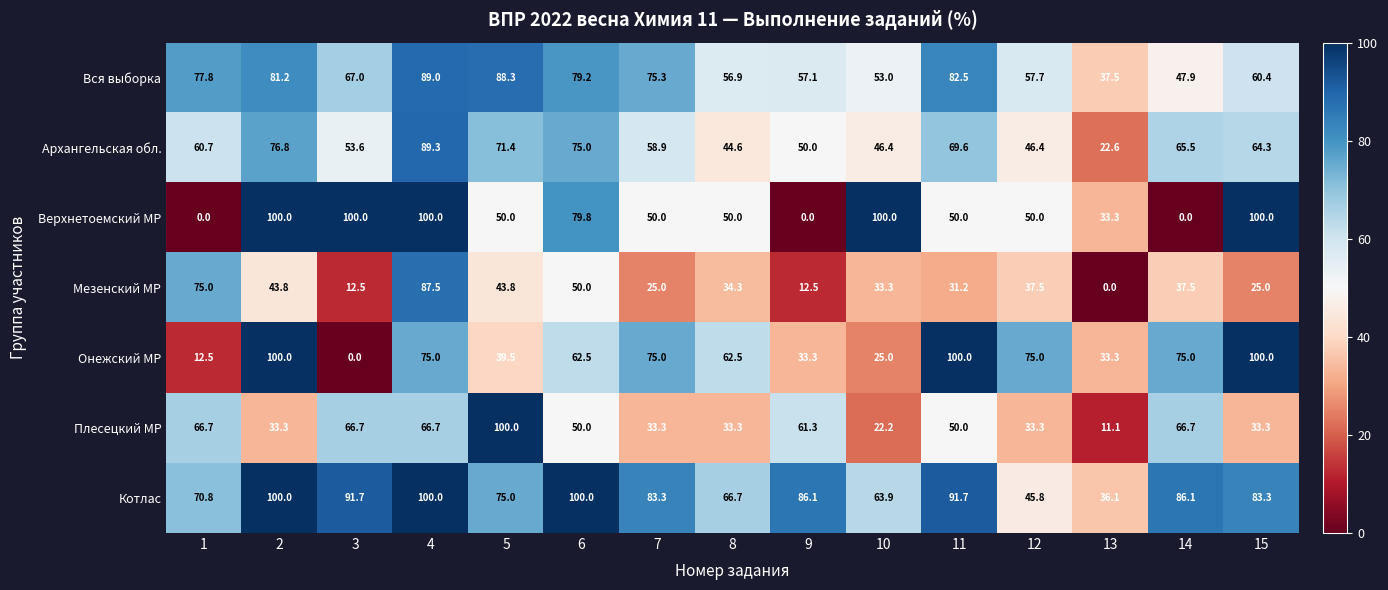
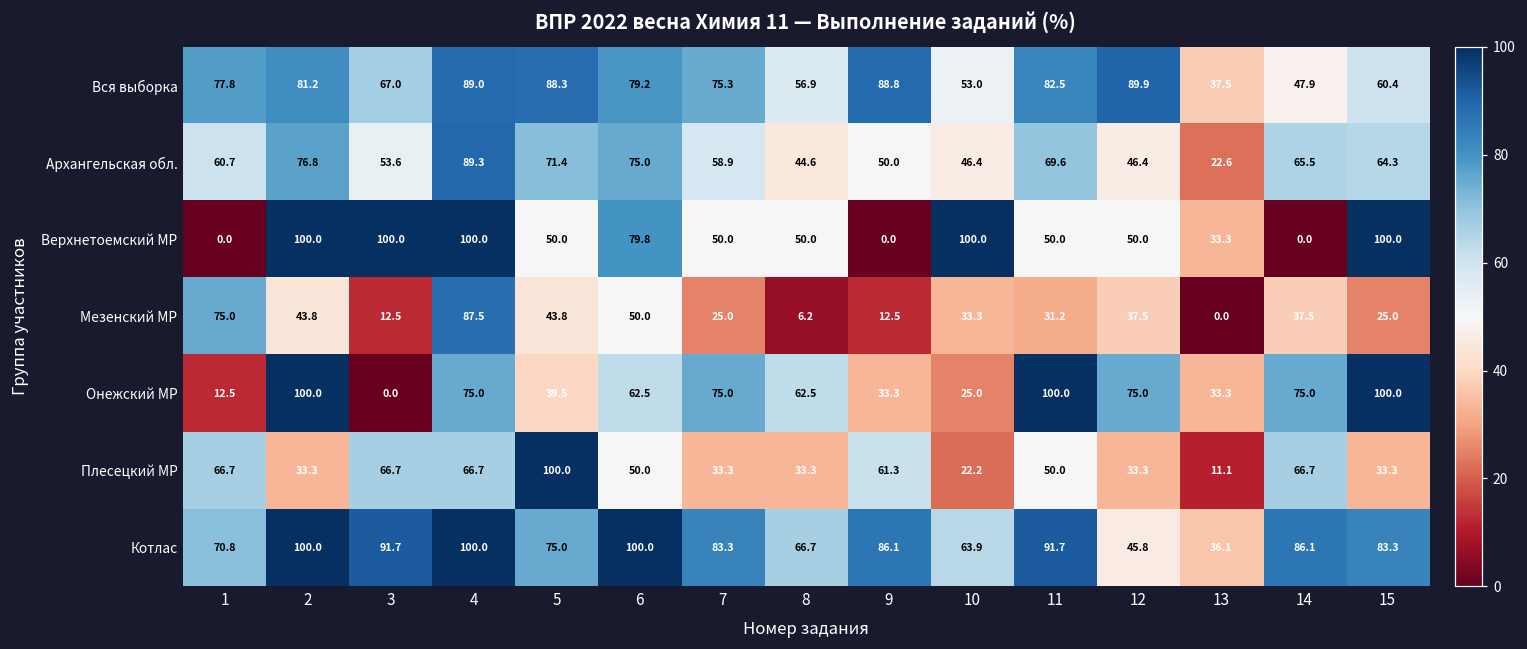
  {
    "Вся выборка": {
      "1": 77.8,
      "2": 81.2,
      "3": 67.0,
      "4": 89.0,
      "5": 88.3,
      "6": 79.2,
      "7": 75.3,
      "8": 56.9,
-     "9": 57.1,
+     "9": 88.8,
      "10": 53.0,
      "11": 82.5,
-     "12": 57.7,
+     "12": 89.9,
      "13": 37.5,
      "14": 47.9,
      "15": 60.4
    },
    "Архангельская обл.": {
      "1": 60.7,
      "2": 76.8,
      "3": 53.6,
      "4": 89.3,
      "5": 71.4,
      "6": 75.0,
      "7": 58.9,
      "8": 44.6,
      "9": 50.0,
      "10": 46.4,
      "11": 69.6,
      "12": 46.4,
      "13": 22.6,
      "14": 65.5,
      "15": 64.3
    },
    "Верхнетоемский МР": {
      "1": 0.0,
      "2": 100.0,
      "3": 100.0,
      "4": 100.0,
      "5": 50.0,
      "6": 79.8,
      "7": 50.0,
      "8": 50.0,
      "9": 0.0,
      "10": 100.0,
      "11": 50.0,
      "12": 50.0,
      "13": 33.3,
      "14": 0.0,
      "15": 100.0
    },
    "Мезенский МР": {
      "1": 75.0,
      "2": 43.8,
      "3": 12.5,
      "4": 87.5,
      "5": 43.8,
      "6": 50.0,
      "7": 25.0,
-     "8": 34.3,
+     "8": 6.2,
      "9": 12.5,
      "10": 33.3,
      "11": 31.2,
      "12": 37.5,
      "13": 0.0,
      "14": 37.5,
      "15": 25.0
    },
    "Онежский МР": {
      "1": 12.5,
      "2": 100.0,
      "3": 0.0,
      "4": 75.0,
      "5": 39.5,
      "6": 62.5,
      "7": 75.0,
      "8": 62.5,
      "9": 33.3,
      "10": 25.0,
      "11": 100.0,
      "12": 75.0,
      "13": 33.3,
      "14": 75.0,
      "15": 100.0
    },
    "Плесецкий МР": {
      "1": 66.7,
      "2": 33.3,
      "3": 66.7,
      "4": 66.7,
      "5": 100.0,
      "6": 50.0,
      "7": 33.3,
      "8": 33.3,
      "9": 61.3,
      "10": 22.2,
      "11": 50.0,
      "12": 33.3,
      "13": 11.1,
      "14": 66.7,
      "15": 33.3
    },
    "Котлас": {
      "1": 70.8,
      "2": 100.0,
      "3": 91.7,
      "4": 100.0,
      "5": 75.0,
      "6": 100.0,
      "7": 83.3,
      "8": 66.7,
      "9": 86.1,
      "10": 63.9,
      "11": 91.7,
      "12": 45.8,
      "13": 36.1,
      "14": 86.1,
      "15": 83.3
    }
  }
